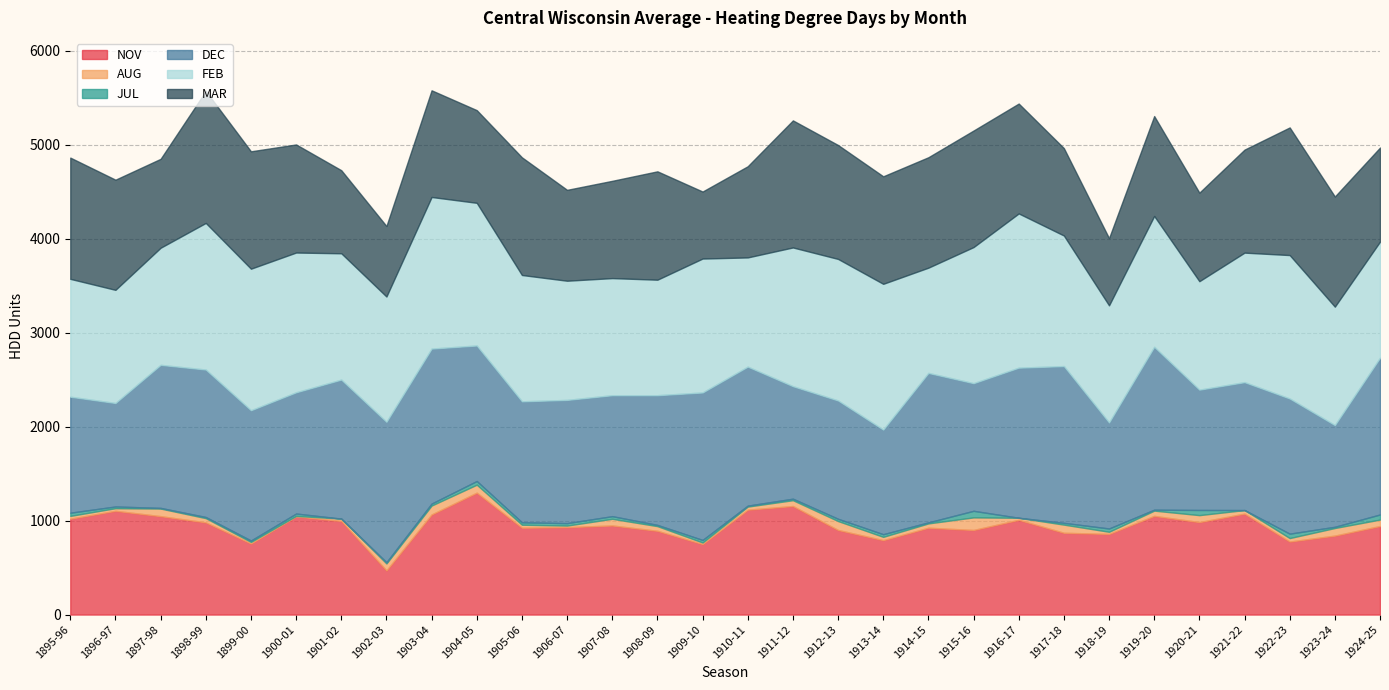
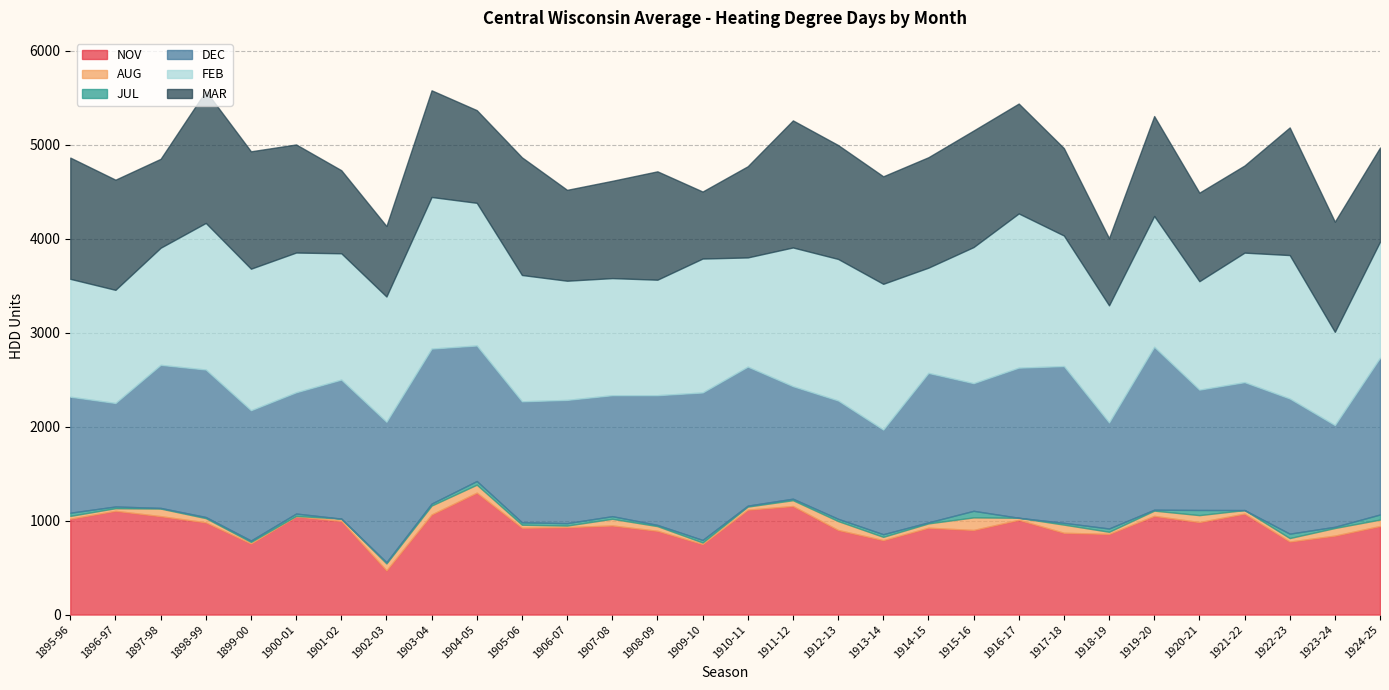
  {
    "NOV": {
      "1895-96": 1000,
      "1896-97": 1100,
      "1897-98": 1000,
      "1898-99": 1000,
      "1902-03": 500,
      "1903-04": 1100,
      "1904-05": 1300,
      "1905-06": 900,
      "1907-08": 900,
      "1908-09": 900,
      "1910-11": 1100,
      "1911-12": 1200,
      "1912-13": 900,
      "1913-14": 800,
      "1914-15": 900,
      "1915-16": 900,
      "1917-18": 900,
      "1919-20": 1100,
      "1920-21": 1000,
      "1921-22": 1100,
      "1922-23": 800,
      "1923-24": 800,
      "1924-25": 900
    },
    "AUG": {
      "1895-96": 0,
      "1904-05": 100,
      "1907-08": 100,
      "1913-14": 0,
      "1915-16": 100,
      "1920-21": 100,
      "1922-23": 0,
      "1924-25": 100
    },
    "FEB": {
      "1895-96": 1300,
      "1896-97": 1200,
      "1897-98": 1200,
      "1898-99": 1600,
      "1899-00": 1500,
      "1900-01": 1500,
      "1901-02": 1300,
      "1902-03": 1300,
      "1903-04": 1600,
      "1904-05": 1500,
      "1905-06": 1300,
      "1906-07": 1300,
      "1907-08": 1200,
      "1908-09": 1200,
      "1909-10": 1400,
      "1910-11": 1200,
      "1911-12": 1500,
      "1912-13": 1500,
      "1913-14": 1600,
      "1914-15": 1100,
      "1915-16": 1400,
      "1916-17": 1600,
      "1917-18": 1400,
      "1918-19": 1200,
      "1919-20": 1400,
      "1920-21": 1200,
      "1921-22": 1400,
      "1922-23": 1500,
-     "1923-24": 1300,
+     "1923-24": 1000,
      "1924-25": 1200
    },
    "MAR": {
      "1895-96": 1300,
      "1896-97": 1200,
      "1897-98": 900,
      "1899-00": 1200,
      "1900-01": 1200,
      "1901-02": 900,
      "1902-03": 800,
      "1903-04": 1100,
      "1904-05": 1000,
      "1905-06": 1300,
      "1906-07": 1000,
      "1907-08": 1000,
      "1908-09": 1200,
      "1909-10": 700,
      "1910-11": 1000,
      "1911-12": 1400,
      "1912-13": 1200,
      "1913-14": 1100,
      "1914-15": 1200,
      "1915-16": 1200,
      "1916-17": 1200,
      "1917-18": 900,
      "1918-19": 700,
      "1919-20": 1100,
      "1920-21": 900,
-     "1921-22": 1100,
+     "1921-22": 900,
      "1922-23": 1400,
      "1923-24": 1200,
      "1924-25": 1000
    }
  }
